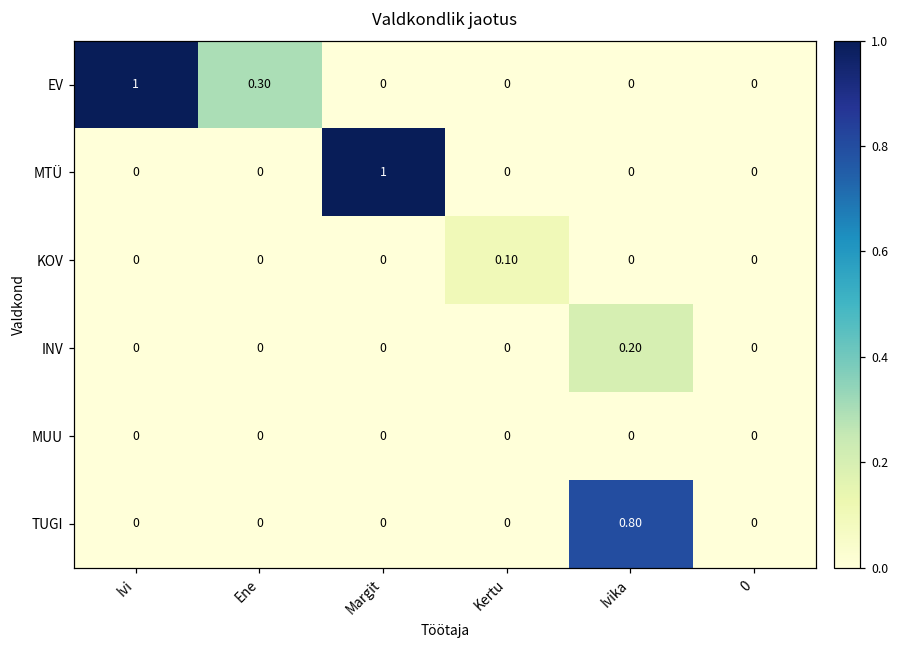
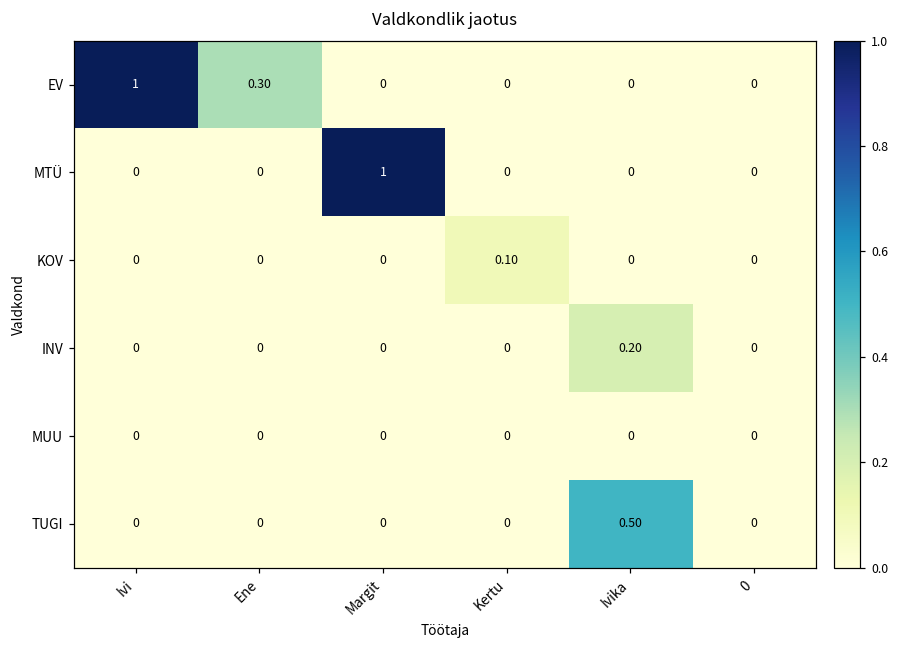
  {
    "EV": {
      "Ivi": 1,
      "Ene": 0.30,
      "Margit": 0,
      "Kertu": 0,
      "Ivika": 0,
      "0": 0
    },
    "MTÜ": {
      "Ivi": 0,
      "Ene": 0,
      "Margit": 1,
      "Kertu": 0,
      "Ivika": 0,
      "0": 0
    },
    "KOV": {
      "Ivi": 0,
      "Ene": 0,
      "Margit": 0,
      "Kertu": 0.10,
      "Ivika": 0,
      "0": 0
    },
    "INV": {
      "Ivi": 0,
      "Ene": 0,
      "Margit": 0,
      "Kertu": 0,
      "Ivika": 0.20,
      "0": 0
    },
    "MUU": {
      "Ivi": 0,
      "Ene": 0,
      "Margit": 0,
      "Kertu": 0,
      "Ivika": 0,
      "0": 0
    },
    "TUGI": {
      "Ivi": 0,
      "Ene": 0,
      "Margit": 0,
      "Kertu": 0,
-     "Ivika": 0.80,
+     "Ivika": 0.50,
      "0": 0
    }
  }
